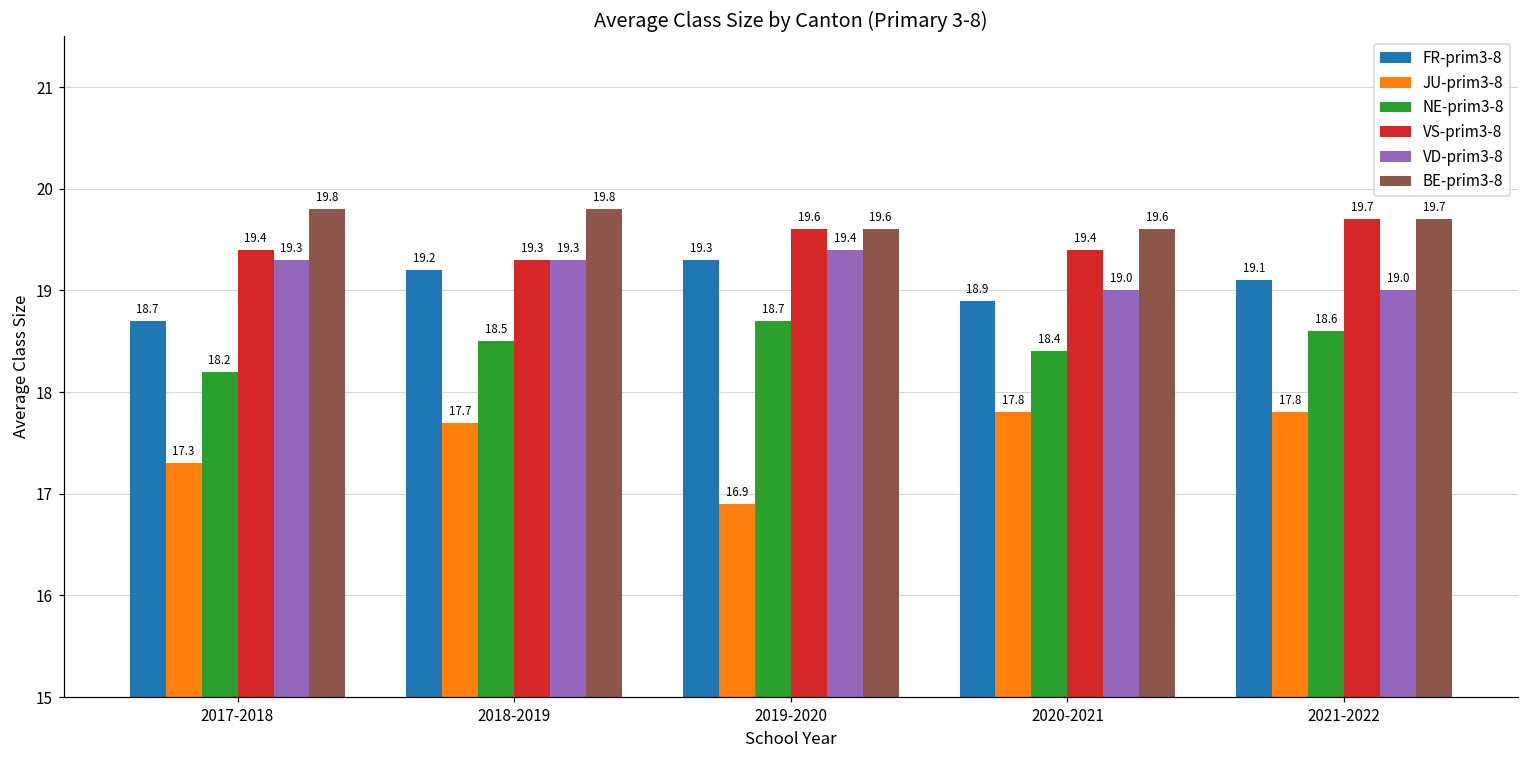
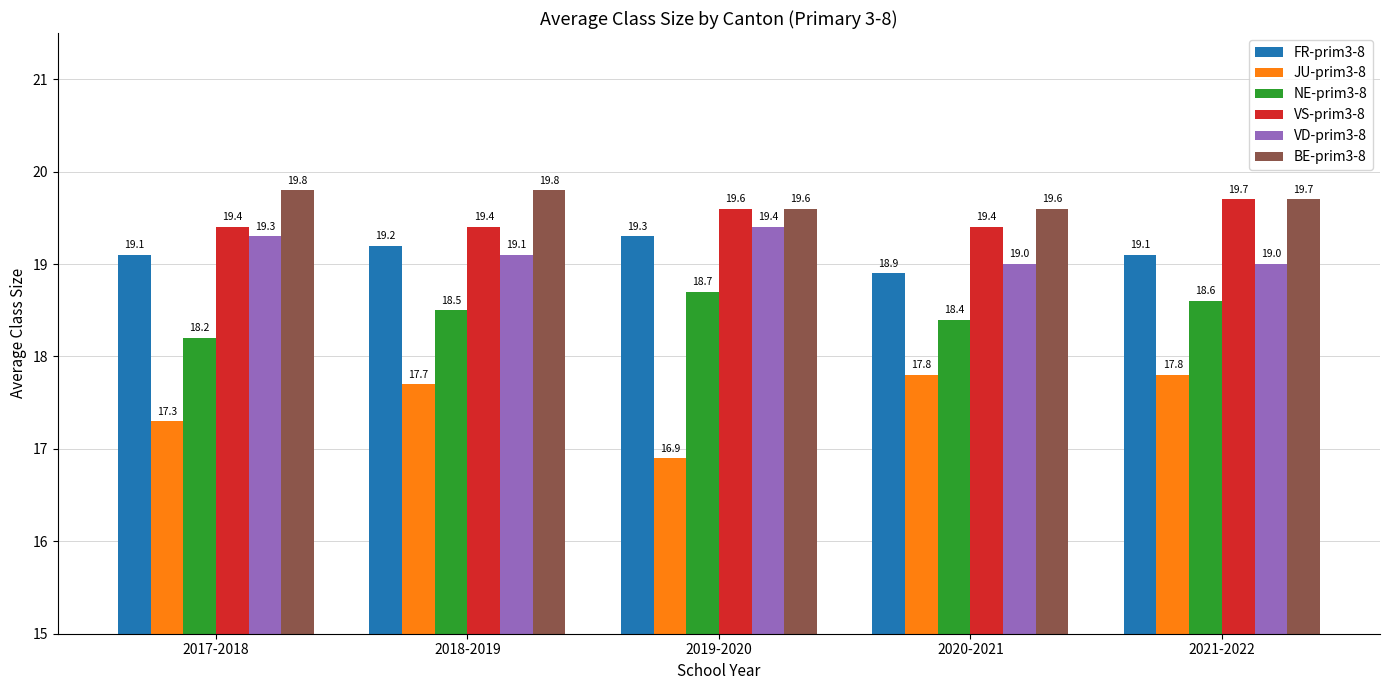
  {
    "FR-prim3-8": {
-     "2017-2018": 18.7,
+     "2017-2018": 19.1,
      "2018-2019": 19.2,
      "2019-2020": 19.3,
      "2020-2021": 18.9,
      "2021-2022": 19.1
    },
    "JU-prim3-8": {
      "2017-2018": 17.3,
      "2018-2019": 17.7,
      "2019-2020": 16.9,
      "2020-2021": 17.8,
      "2021-2022": 17.8
    },
    "NE-prim3-8": {
      "2017-2018": 18.2,
      "2018-2019": 18.5,
      "2019-2020": 18.7,
      "2020-2021": 18.4,
      "2021-2022": 18.6
    },
    "VS-prim3-8": {
      "2017-2018": 19.4,
-     "2018-2019": 19.3,
+     "2018-2019": 19.4,
      "2019-2020": 19.6,
      "2020-2021": 19.4,
      "2021-2022": 19.7
    },
    "VD-prim3-8": {
      "2017-2018": 19.3,
-     "2018-2019": 19.3,
+     "2018-2019": 19.1,
      "2019-2020": 19.4,
      "2020-2021": 19.0,
      "2021-2022": 19.0
    },
    "BE-prim3-8": {
      "2017-2018": 19.8,
      "2018-2019": 19.8,
      "2019-2020": 19.6,
      "2020-2021": 19.6,
      "2021-2022": 19.7
    }
  }
